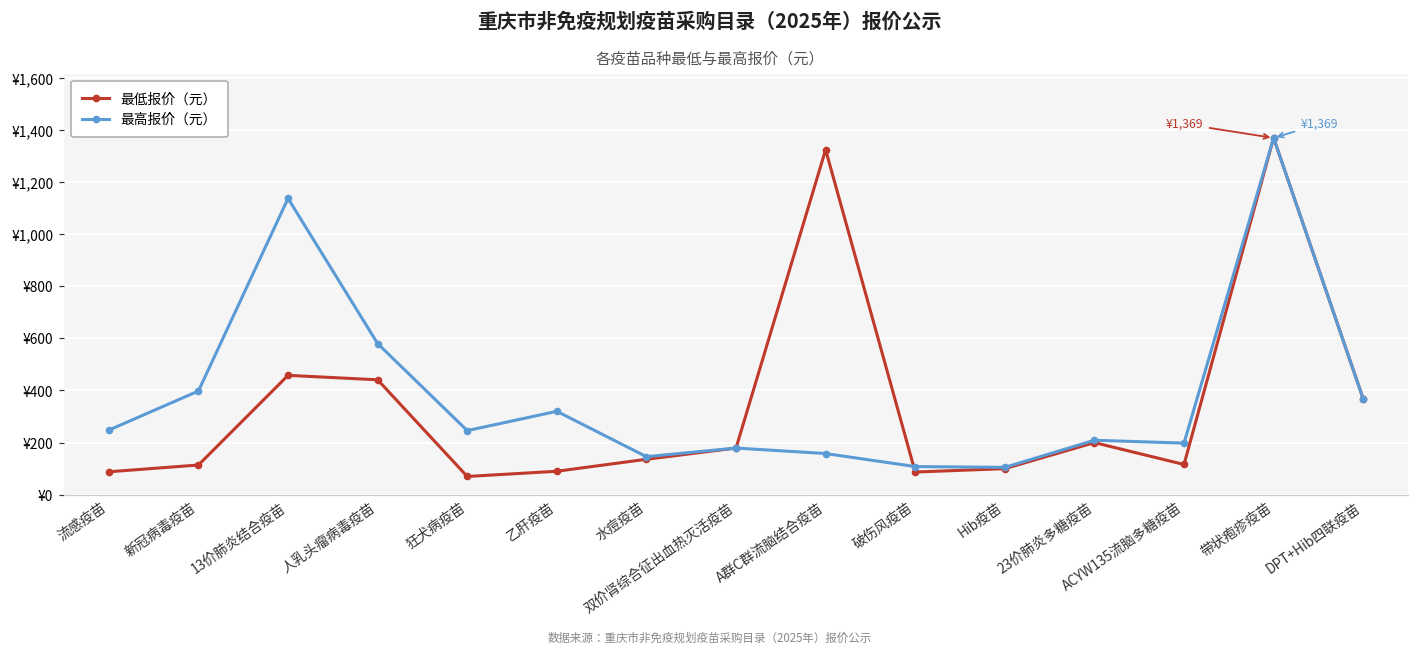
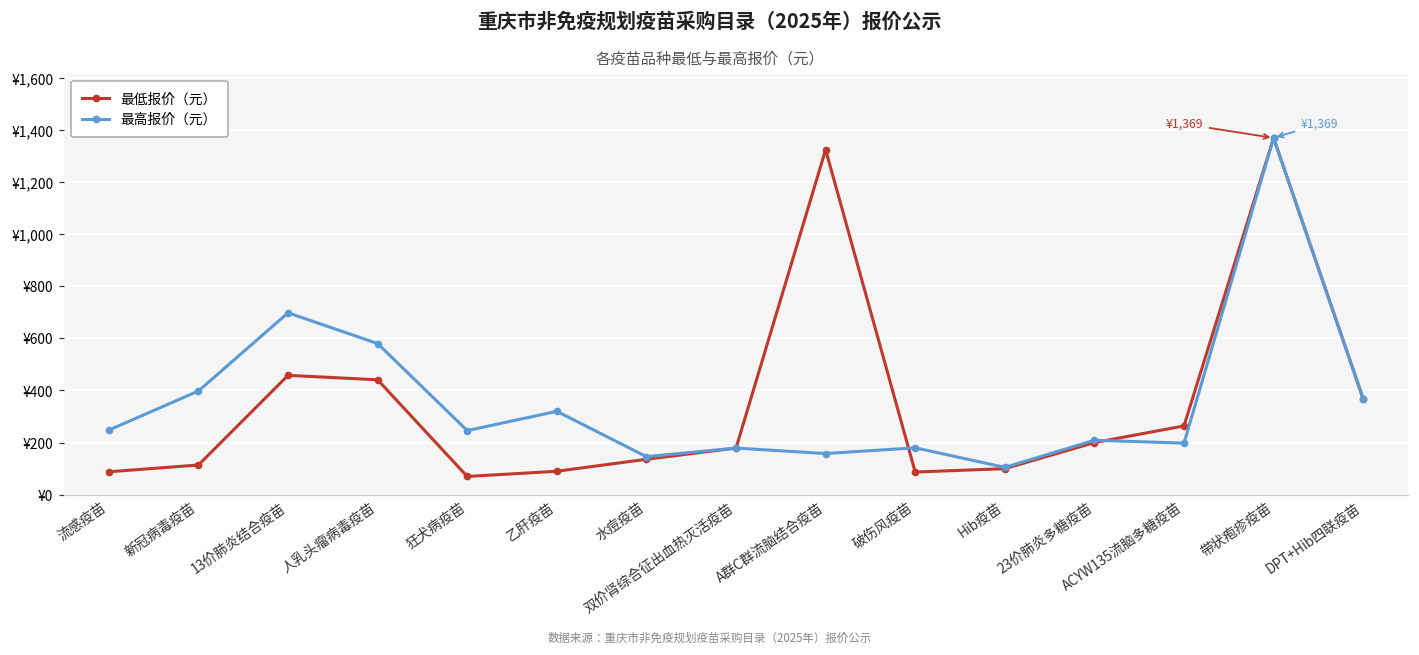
  {
    "最低报价（元）": {
      "流感疫苗": "¥90",
      "新冠病毒疫苗": "¥110",
      "13价肺炎结合疫苗": "¥460",
      "人乳头瘤病毒疫苗": "¥440",
      "狂犬病疫苗": "¥70",
      "乙肝疫苗": "¥90",
      "A群C群流脑结合疫苗": "¥1,320",
      "破伤风疫苗": "¥90",
-     "ACYW135流脑多糖疫苗": "¥120"
+     "ACYW135流脑多糖疫苗": "¥260"
    },
    "最高报价（元）": {
      "流感疫苗": "¥250",
      "新冠病毒疫苗": "¥400",
-     "13价肺炎结合疫苗": "¥1,140",
+     "13价肺炎结合疫苗": "¥700",
      "人乳头瘤病毒疫苗": "¥580",
      "狂犬病疫苗": "¥250",
      "乙肝疫苗": "¥320",
      "A群C群流脑结合疫苗": "¥160",
-     "破伤风疫苗": "¥110",
+     "破伤风疫苗": "¥180",
      "ACYW135流脑多糖疫苗": "¥200"
    }
  }
